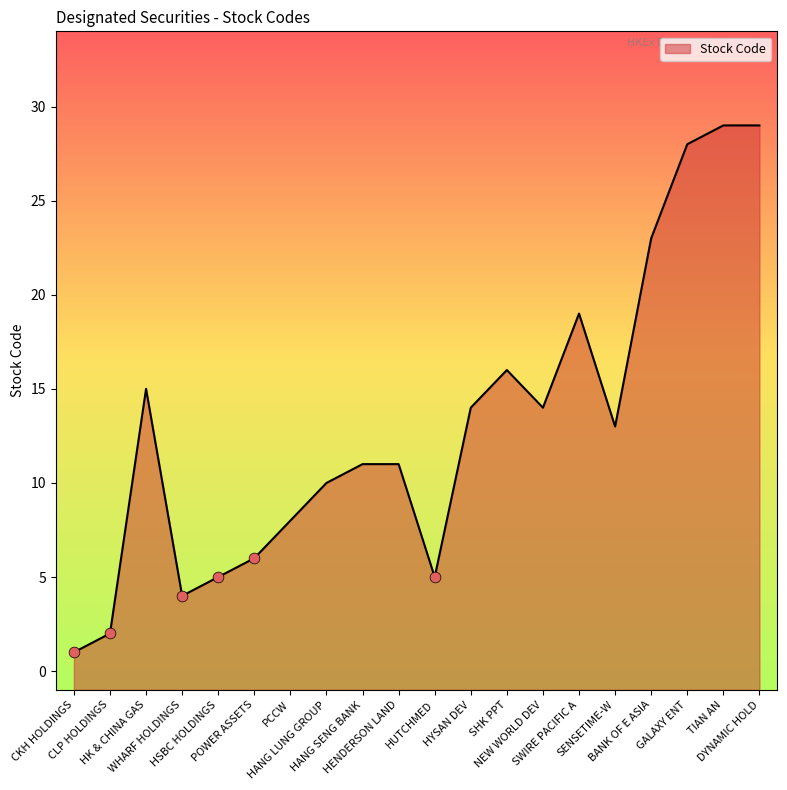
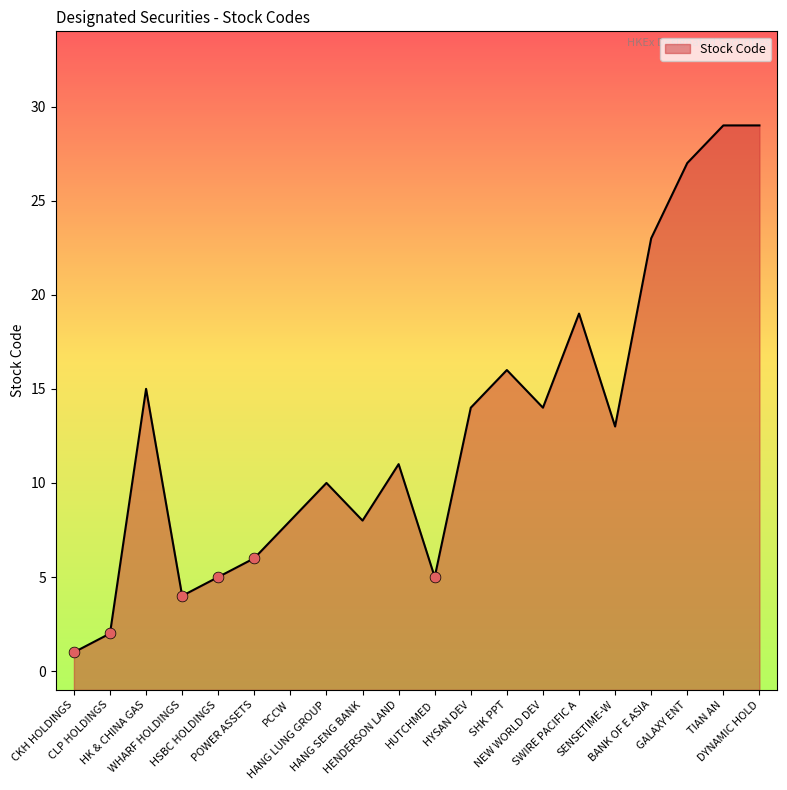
  {
    "Stock Code": {
      "HK & CHINA GAS": 15,
      "PCCW": 8,
      "HANG LUNG GROUP": 10,
-     "HANG SENG BANK": 11,
+     "HANG SENG BANK": 8,
      "HENDERSON LAND": 11,
      "HYSAN DEV": 14,
      "SHK PPT": 16,
      "NEW WORLD DEV": 14,
      "SWIRE PACIFIC A": 19,
      "SENSETIME-W": 13,
      "BANK OF E ASIA": 23,
-     "GALAXY ENT": 28,
+     "GALAXY ENT": 27,
      "TIAN AN": 29,
      "DYNAMIC HOLD": 29
    }
  }
